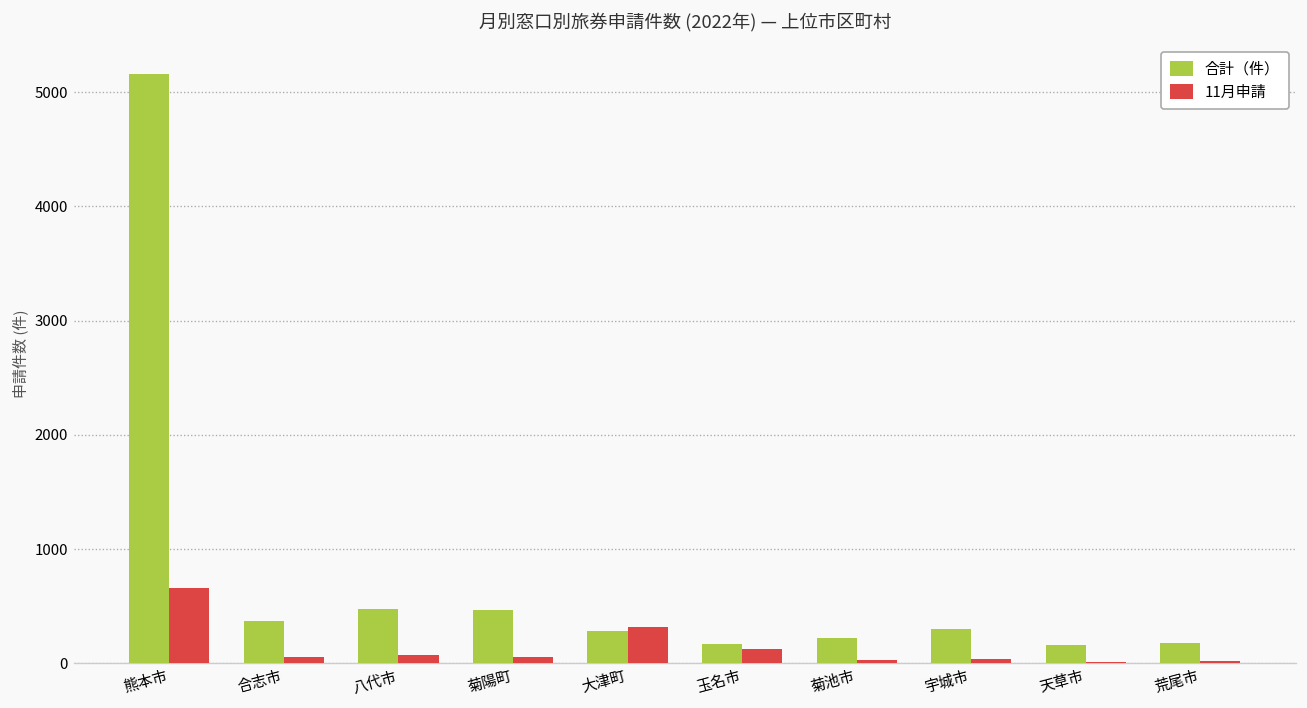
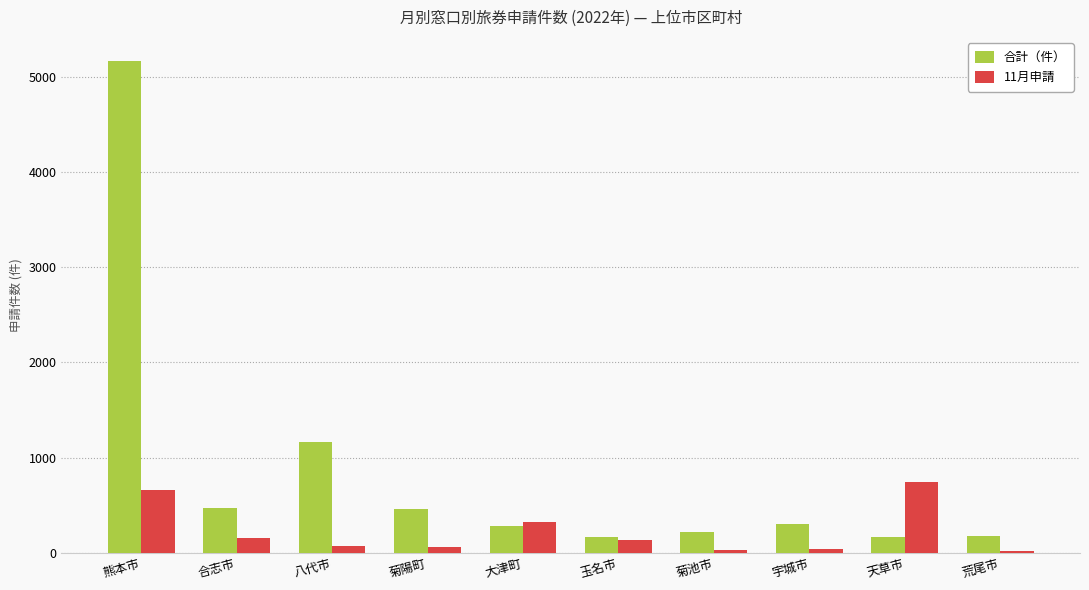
  {
    "合計（件）": {
      "熊本市": 5200,
-     "合志市": 400,
-     "八代市": 500,
+     "合志市": 500,
+     "八代市": 1200,
      "菊陽町": 500,
      "大津町": 300,
      "玉名市": 200,
      "菊池市": 200,
      "宇城市": 300,
      "天草市": 200,
      "荒尾市": 200
    },
    "11月申請": {
      "熊本市": 700,
-     "合志市": 100,
+     "合志市": 200,
      "八代市": 100,
      "菊陽町": 100,
      "大津町": 300,
      "玉名市": 100,
      "宇城市": 0,
-     "天草市": 0
+     "天草市": 700
    }
  }
